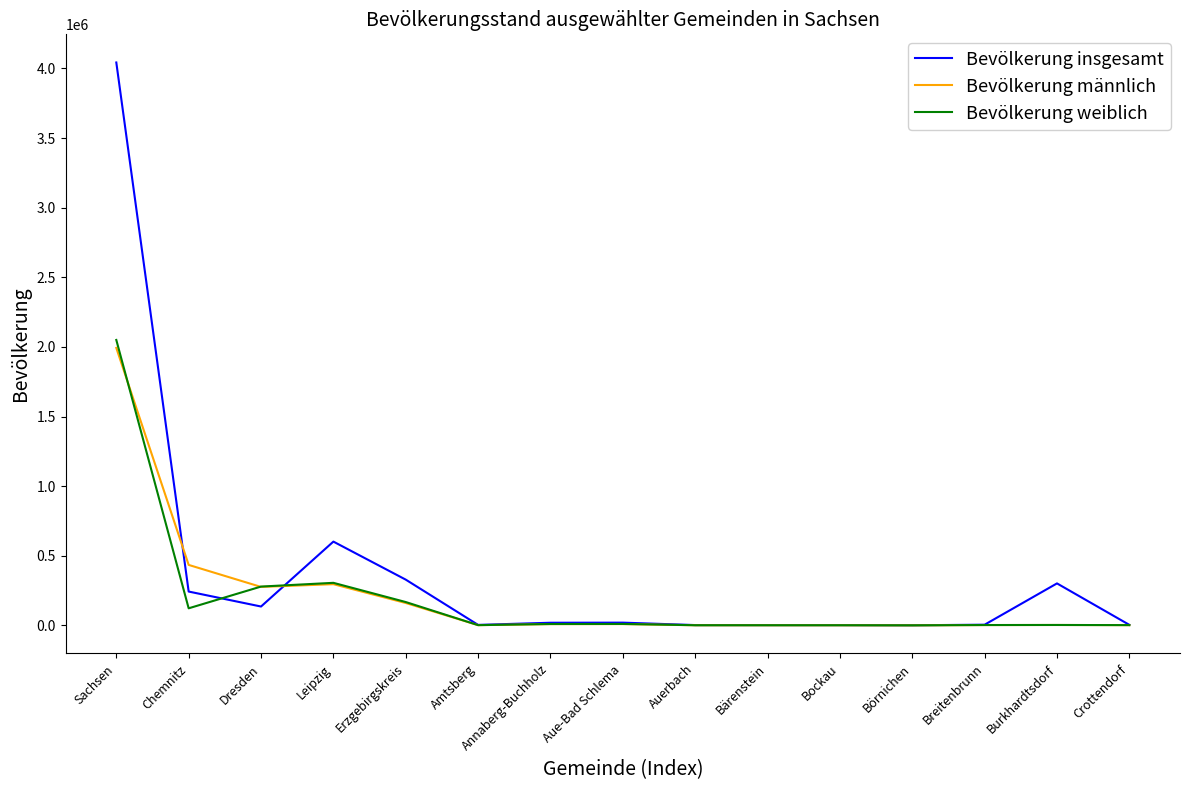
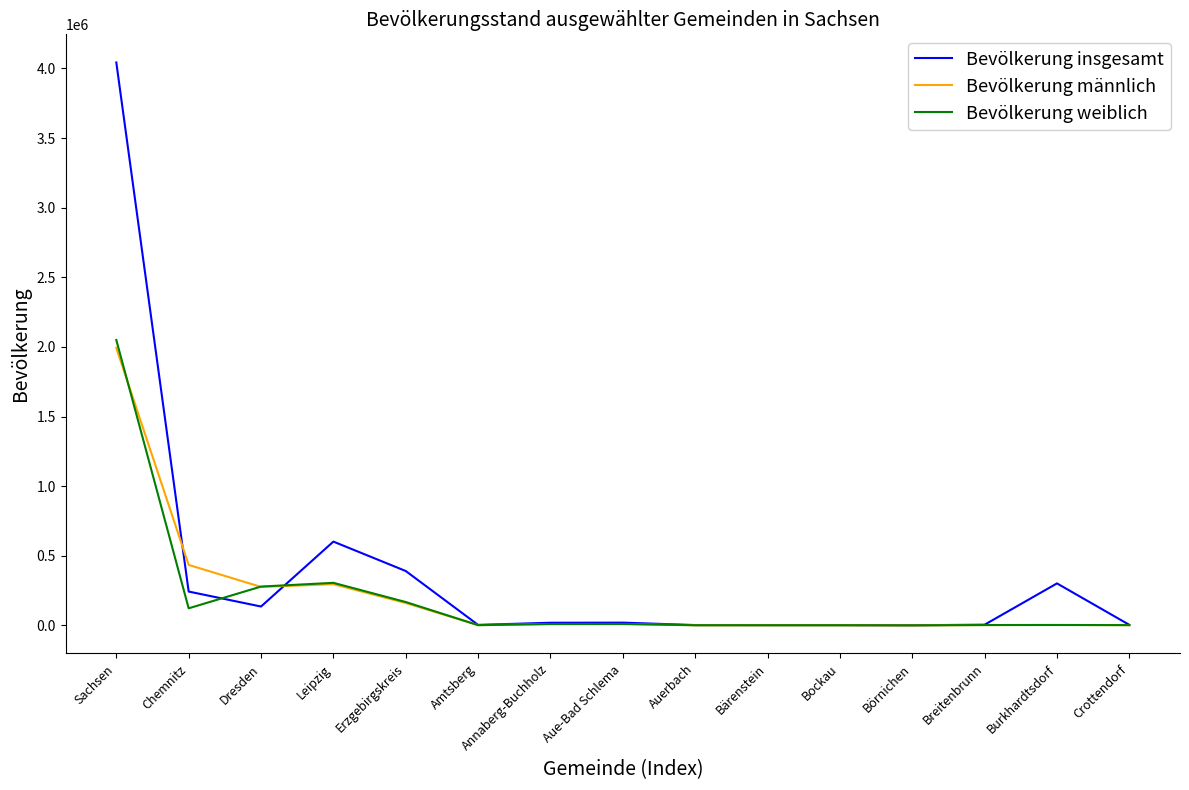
  {
    "Bevölkerung insgesamt": {
      "Sachsen": 4040000,
      "Chemnitz": 240000,
      "Dresden": 140000,
      "Leipzig": 600000,
-     "Erzgebirgskreis": 330000,
+     "Erzgebirgskreis": 390000,
      "Burkhardtsdorf": 300000
    },
    "Bevölkerung männlich": {
      "Sachsen": 1990000,
      "Chemnitz": 430000
    },
    "Bevölkerung weiblich": {
      "Sachsen": 2050000,
      "Chemnitz": 120000
    }
  }
